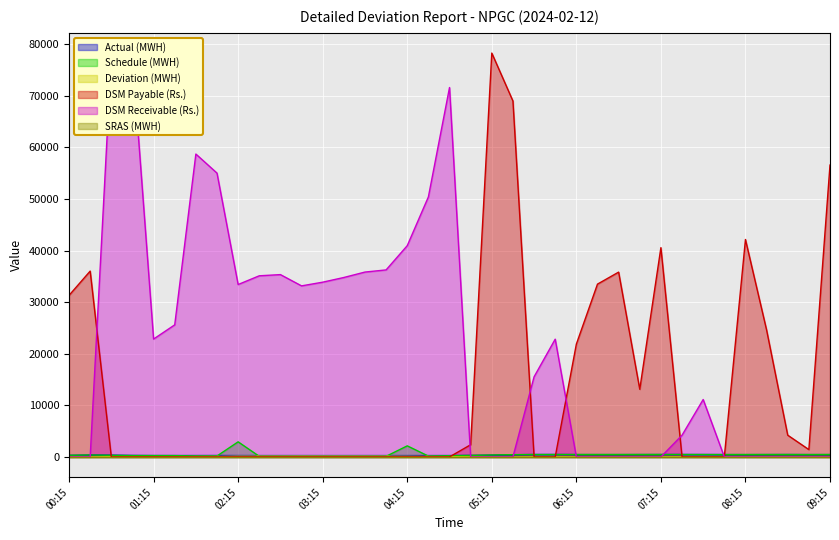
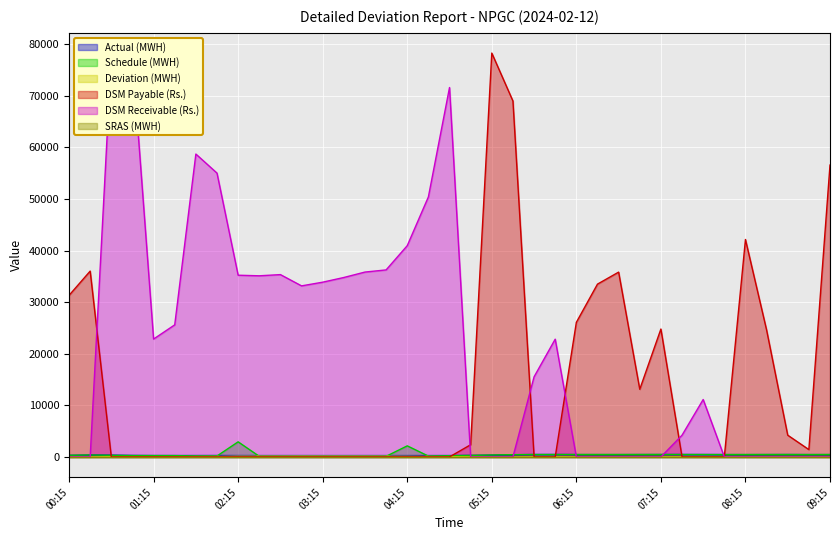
  {
    "Schedule (MWH)": {
      "02:15": 3000,
      "04:15": 2000
    },
    "DSM Payable (Rs.)": {
      "00:15": 31000,
      "05:15": 78000,
-     "06:15": 22000,
-     "07:15": 41000,
+     "06:15": 26000,
+     "07:15": 25000,
      "08:15": 42000,
      "09:15": 57000
    },
    "DSM Receivable (Rs.)": {
      "01:15": 23000,
-     "02:15": 33000,
+     "02:15": 35000,
      "03:15": 34000,
      "04:15": 41000
    }
  }
